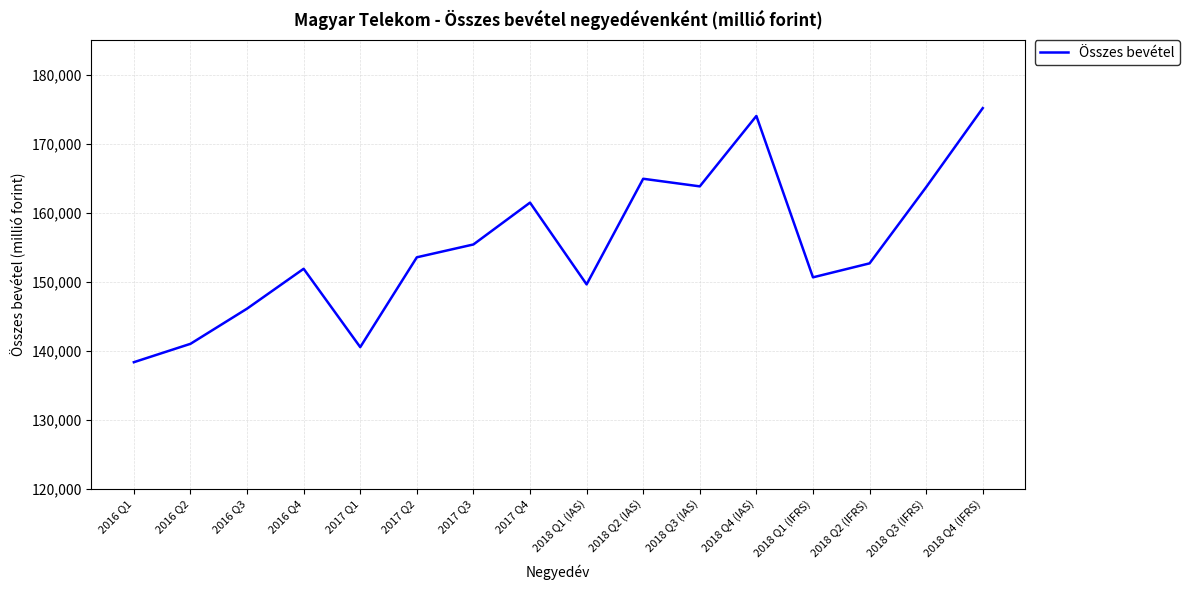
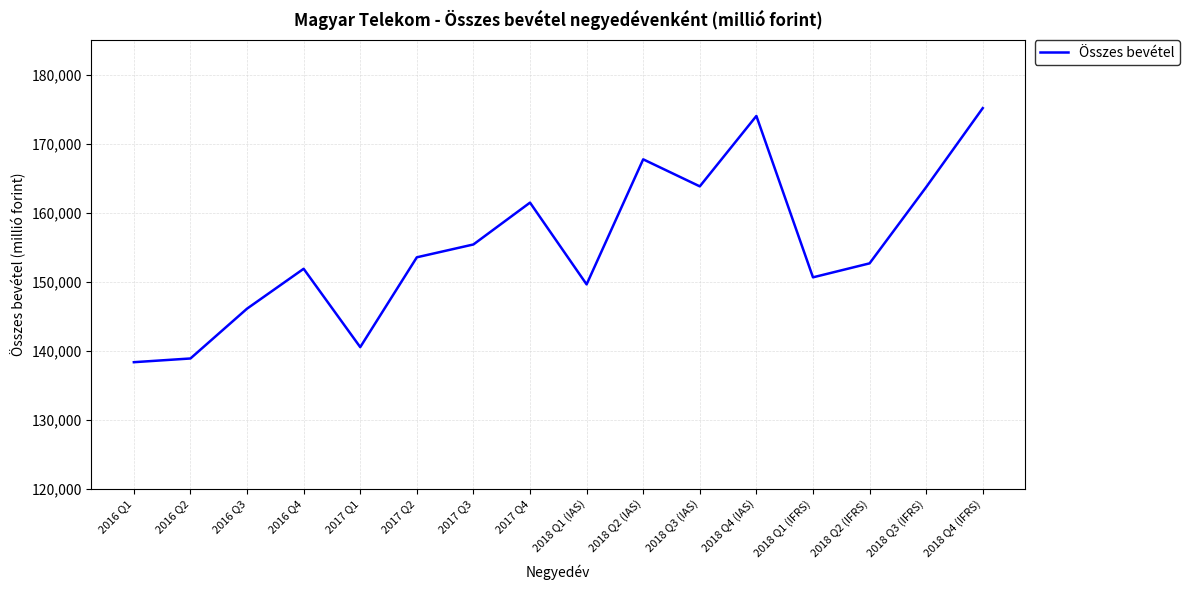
  {
    "2016 Q1": "138,000",
-   "2016 Q2": "141,000",
+   "2016 Q2": "139,000",
    "2016 Q3": "146,000",
    "2016 Q4": "152,000",
    "2017 Q1": "141,000",
    "2017 Q2": "154,000",
    "2017 Q3": "155,000",
    "2017 Q4": "161,000",
    "2018 Q1 (IAS)": "150,000",
-   "2018 Q2 (IAS)": "165,000",
+   "2018 Q2 (IAS)": "168,000",
    "2018 Q3 (IAS)": "164,000",
    "2018 Q4 (IAS)": "174,000",
    "2018 Q1 (IFRS)": "151,000",
    "2018 Q2 (IFRS)": "153,000",
    "2018 Q3 (IFRS)": "164,000",
    "2018 Q4 (IFRS)": "175,000"
  }
